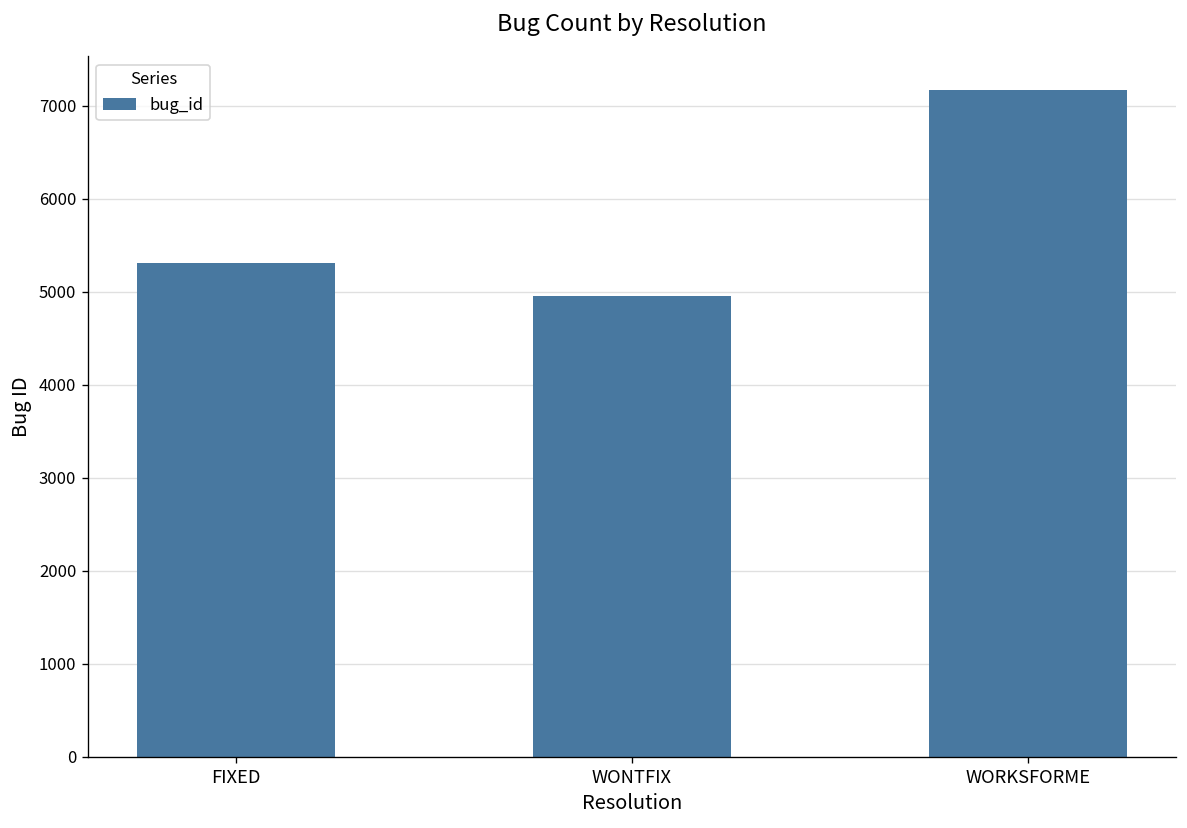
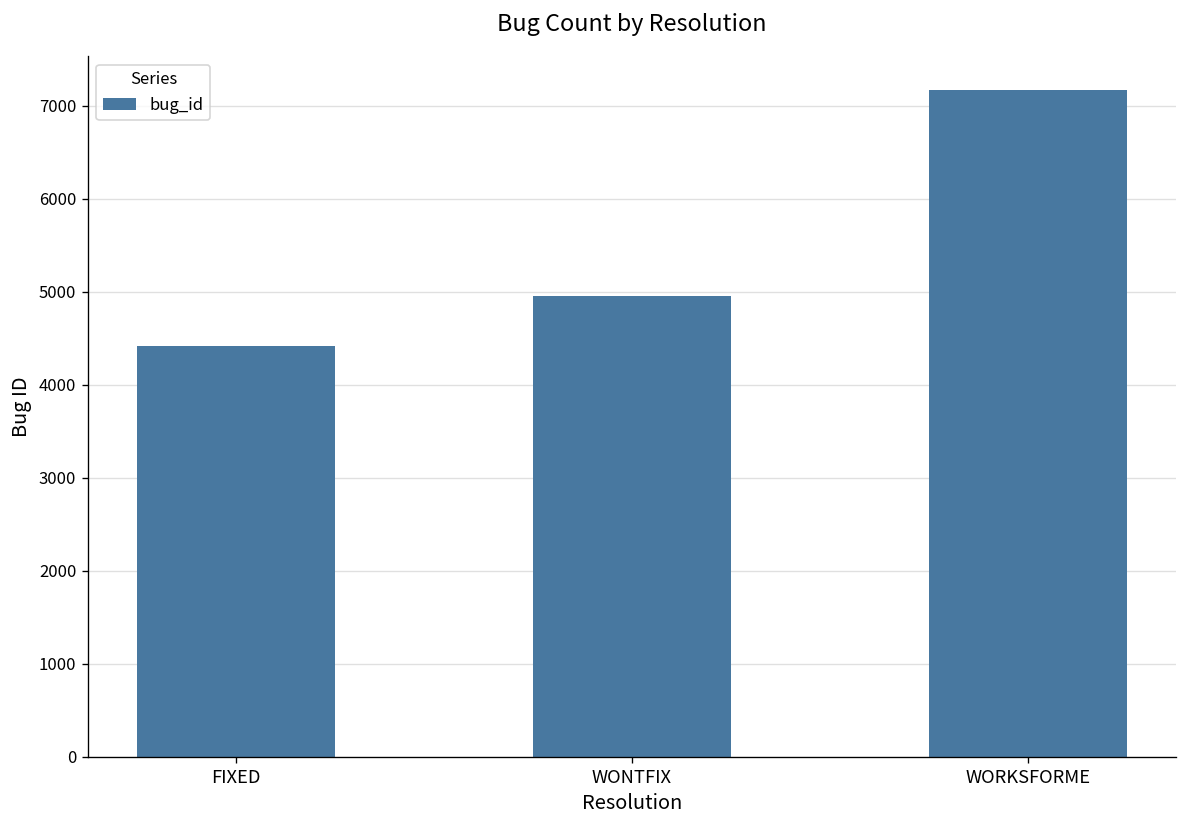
  {
-   "FIXED": 5300,
+   "FIXED": 4400,
    "WONTFIX": 5000,
    "WORKSFORME": 7200
  }
